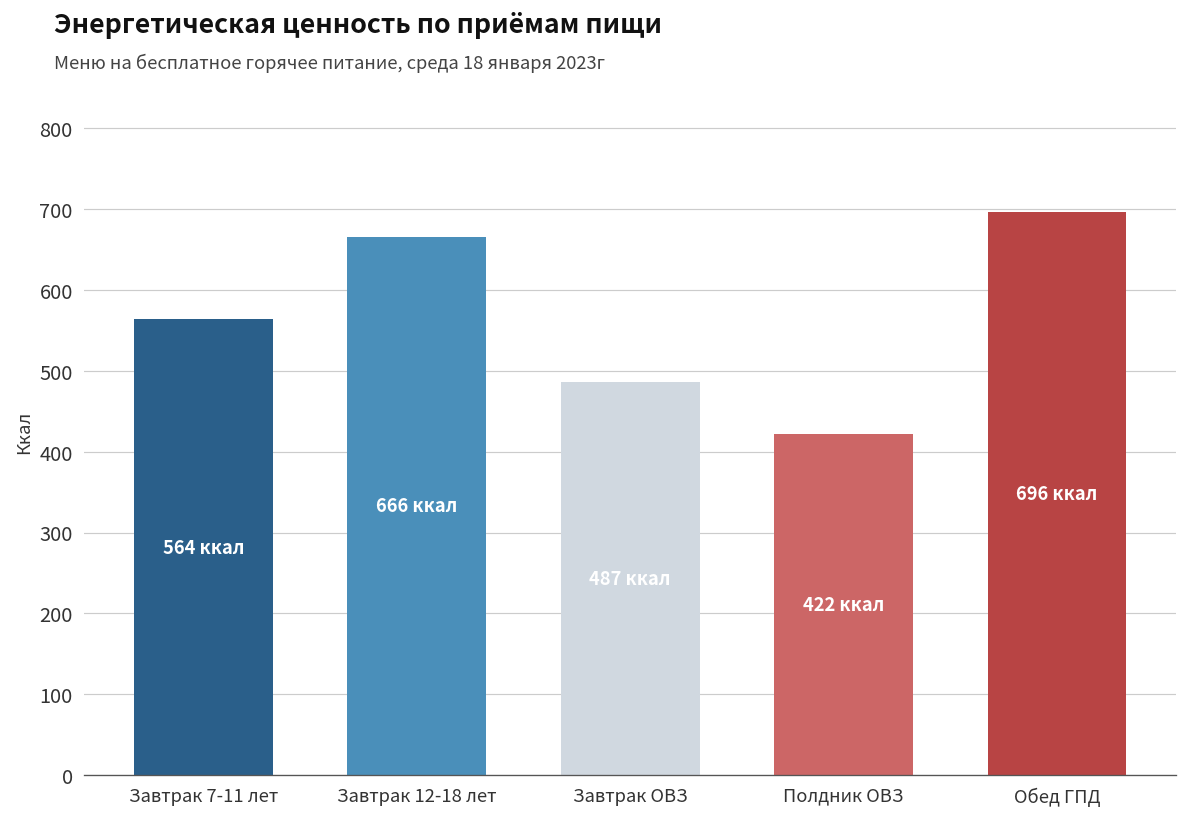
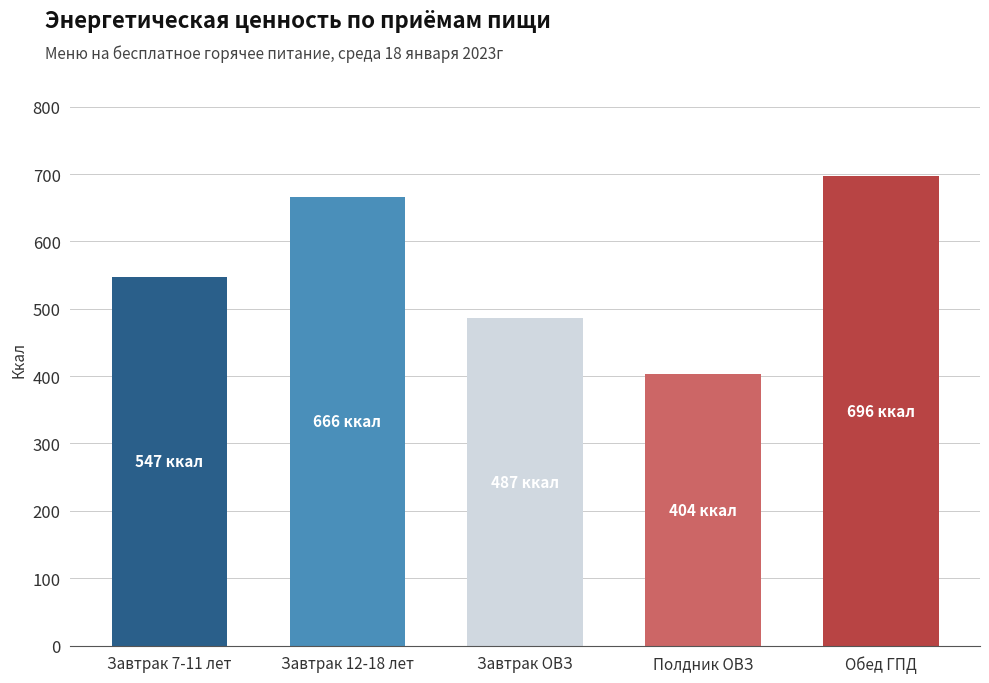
  {
-   "Завтрак 7-11 лет": 564,
+   "Завтрак 7-11 лет": 547,
    "Завтрак 12-18 лет": 666,
-   "Полдник ОВЗ": 422,
+   "Полдник ОВЗ": 404,
    "Обед ГПД": 696
  }
